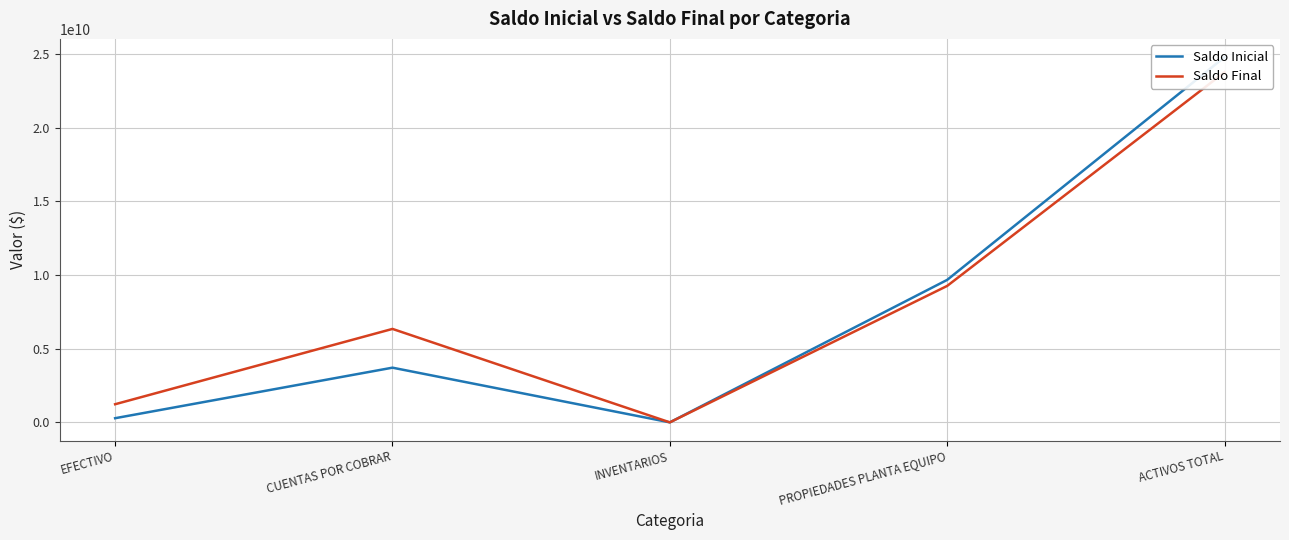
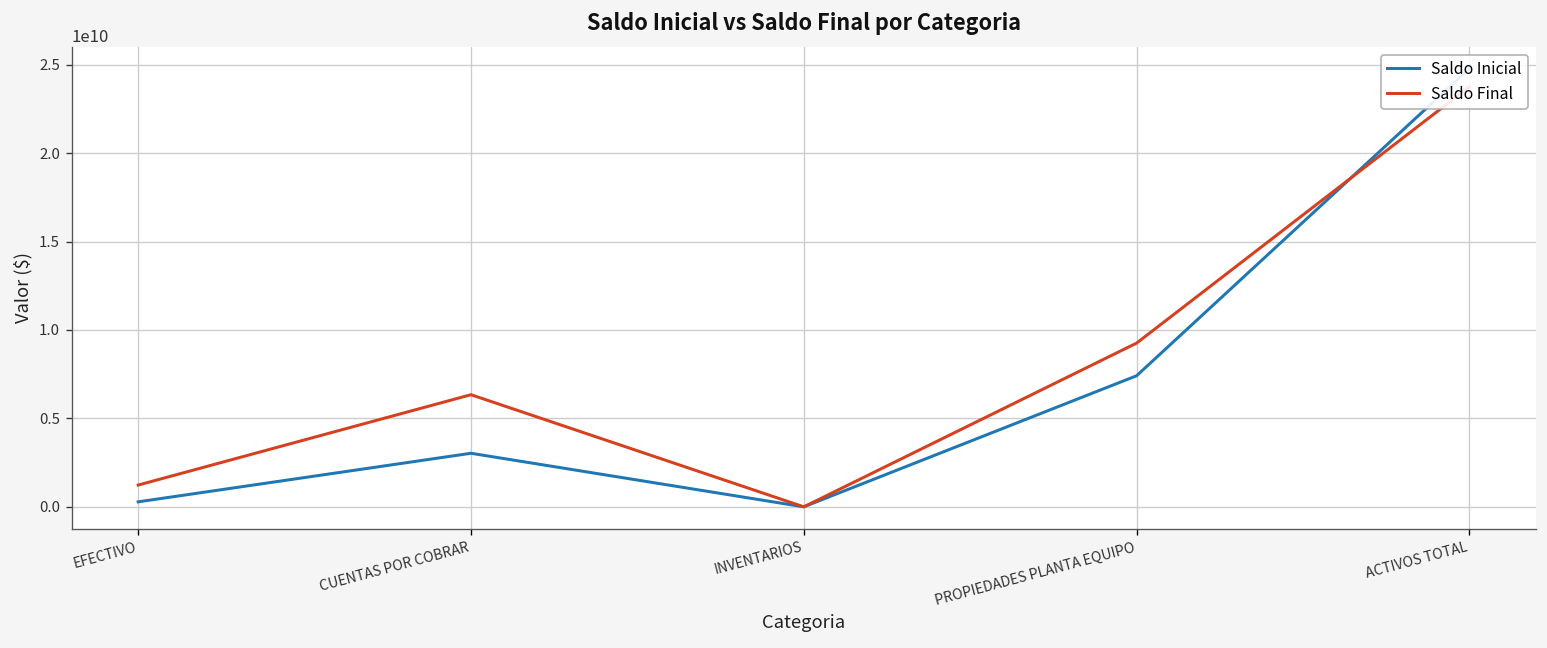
  {
    "Saldo Inicial": {
      "EFECTIVO": 300000000,
-     "CUENTAS POR COBRAR": 3700000000,
-     "PROPIEDADES PLANTA EQUIPO": 9700000000
+     "CUENTAS POR COBRAR": 3000000000,
+     "PROPIEDADES PLANTA EQUIPO": 7400000000
    },
    "Saldo Final": {
      "EFECTIVO": 1200000000,
      "CUENTAS POR COBRAR": 6300000000,
      "PROPIEDADES PLANTA EQUIPO": 9300000000
    }
  }
